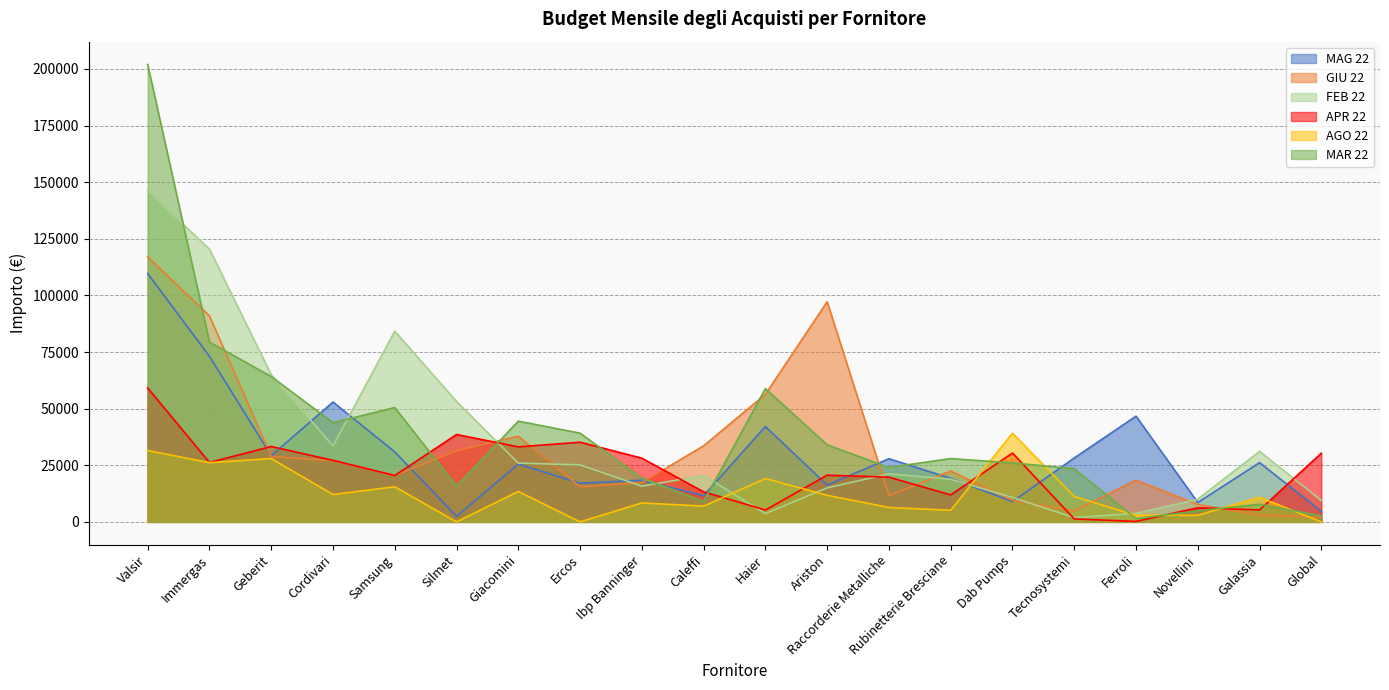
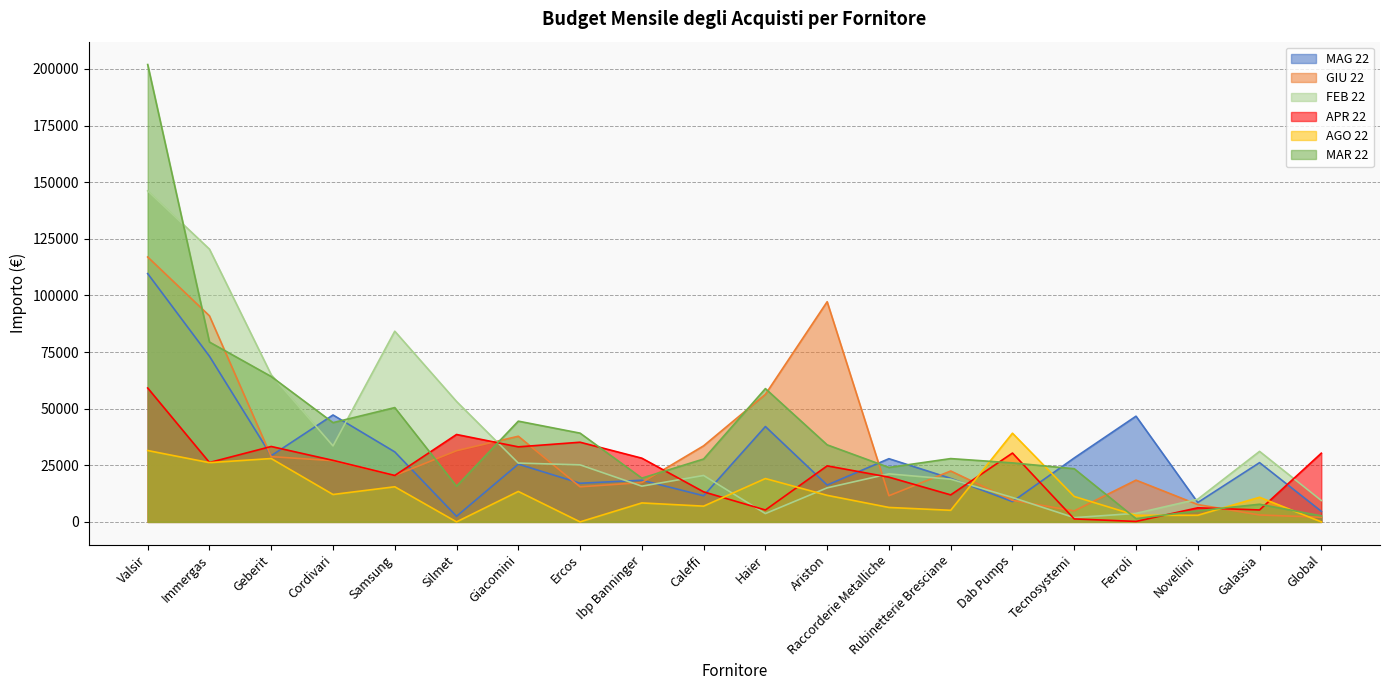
  {
    "MAG 22": {
      "Valsir": 110000,
      "Immergas": 73000,
-     "Cordivari": 53000,
+     "Cordivari": 47000,
      "Samsung": 31000,
      "Silmet": 2000,
      "Ercos": 17000,
      "Caleffi": 12000,
      "Haier": 42000,
      "Ariston": 16000,
      "Raccorderie Metalliche": 28000,
      "Tecnosystemi": 28000,
      "Ferroli": 47000,
      "Galassia": 26000,
      "Global": 5000
    },
    "GIU 22": {
      "Valsir": 117000,
      "Immergas": 91000,
      "Silmet": 31000,
      "Giacomini": 38000,
      "Ercos": 15000,
      "Caleffi": 34000,
      "Haier": 56000,
      "Ariston": 97000,
      "Raccorderie Metalliche": 12000,
      "Rubinetterie Bresciane": 22000,
      "Tecnosystemi": 5000,
      "Ferroli": 18000,
      "Galassia": 3000
    },
    "FEB 22": {
      "Valsir": 146000,
      "Immergas": 120000,
      "Cordivari": 34000,
      "Samsung": 84000,
      "Silmet": 53000,
      "Ercos": 25000,
      "Ibp Banninger": 16000,
      "Caleffi": 20000,
      "Haier": 4000,
      "Ariston": 15000,
      "Raccorderie Metalliche": 21000,
      "Dab Pumps": 11000,
      "Novellini": 10000,
      "Galassia": 31000,
      "Global": 9000
    },
    "APR 22": {
      "Valsir": 59000,
      "Geberit": 33000,
      "Silmet": 39000,
      "Giacomini": 33000,
      "Ercos": 35000,
      "Ibp Banninger": 28000,
      "Caleffi": 13000,
      "Haier": 5000,
-     "Ariston": 21000,
+     "Ariston": 25000,
      "Raccorderie Metalliche": 20000,
      "Rubinetterie Bresciane": 12000,
      "Dab Pumps": 30000,
      "Ferroli": 0,
      "Novellini": 6000,
      "Galassia": 5000,
      "Global": 30000
    },
    "AGO 22": {
      "Valsir": 32000,
      "Cordivari": 12000,
      "Samsung": 16000,
      "Silmet": 0,
      "Giacomini": 13000,
      "Ercos": 0,
      "Ibp Banninger": 8000,
      "Caleffi": 7000,
      "Haier": 19000,
      "Ariston": 12000,
      "Raccorderie Metalliche": 6000,
      "Rubinetterie Bresciane": 5000,
      "Dab Pumps": 39000,
      "Tecnosystemi": 11000,
      "Novellini": 3000,
      "Galassia": 11000,
      "Global": 0
    },
    "MAR 22": {
      "Valsir": 202000,
      "Immergas": 79000,
      "Cordivari": 44000,
      "Samsung": 50000,
      "Silmet": 16000,
      "Giacomini": 44000,
      "Ercos": 39000,
-     "Caleffi": 9000,
+     "Caleffi": 28000,
      "Haier": 59000,
      "Ariston": 34000,
      "Raccorderie Metalliche": 24000,
      "Rubinetterie Bresciane": 28000,
      "Dab Pumps": 26000,
      "Tecnosystemi": 23000,
      "Ferroli": 1000,
      "Novellini": 5000,
      "Galassia": 8000
    }
  }
